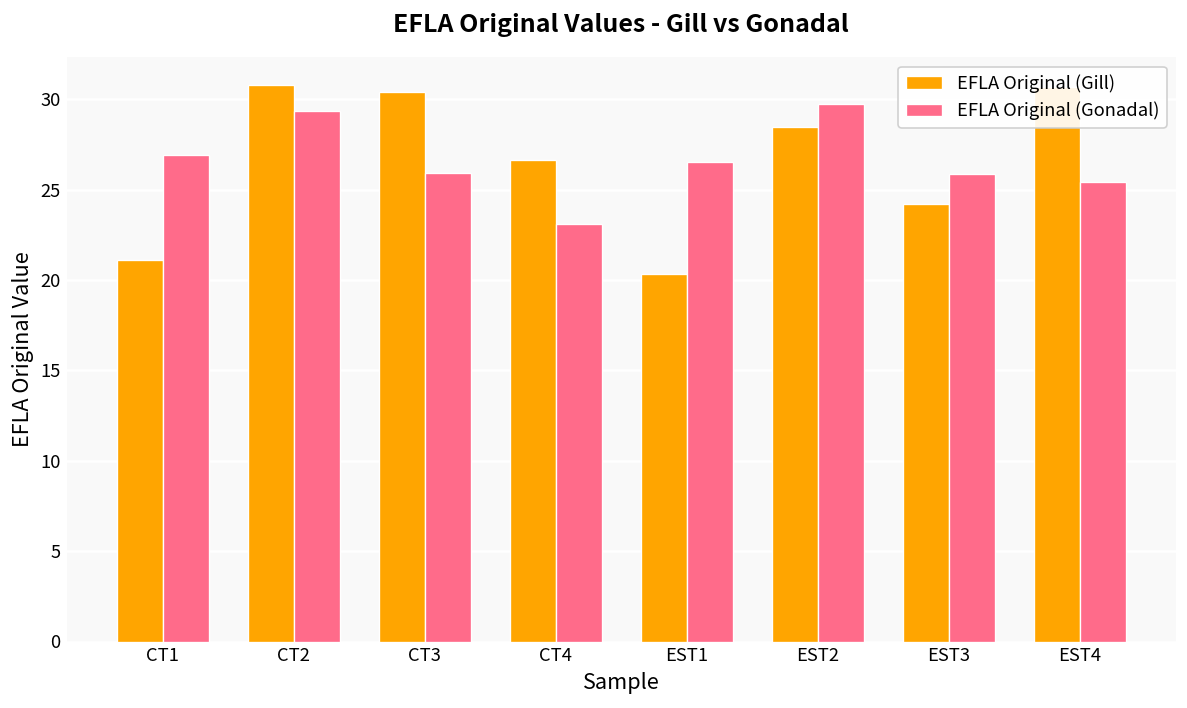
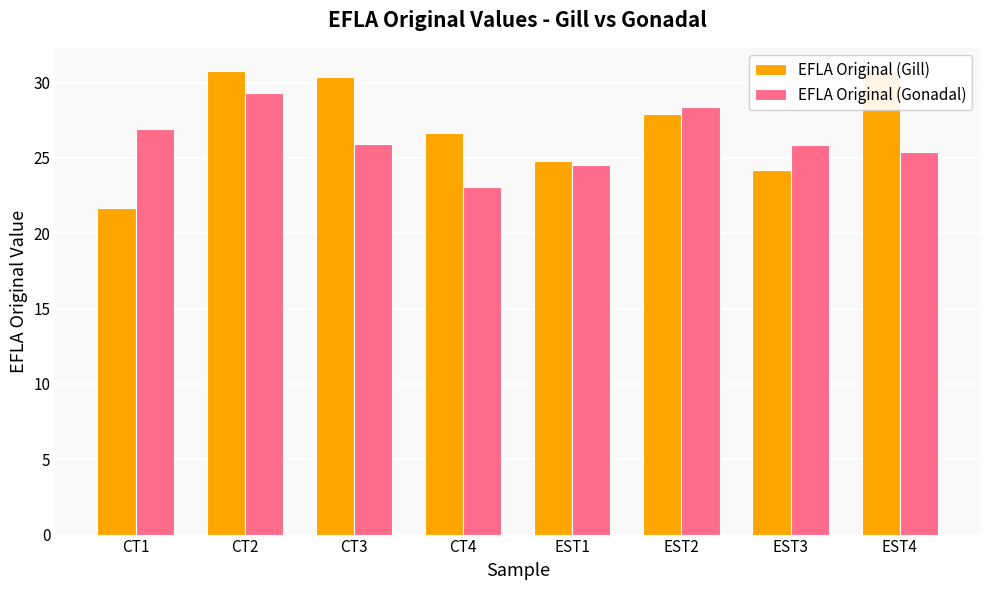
  {
    "EFLA Original (Gill)": {
-     "CT1": 21.1,
+     "CT1": 21.7,
      "CT2": 30.8,
      "CT3": 30.4,
      "CT4": 26.6,
-     "EST1": 20.3,
-     "EST2": 28.5,
+     "EST1": 24.8,
+     "EST2": 27.9,
      "EST3": 24.2
    },
    "EFLA Original (Gonadal)": {
      "CT1": 26.9,
      "CT2": 29.3,
      "CT3": 25.9,
      "CT4": 23.1,
-     "EST1": 26.6,
-     "EST2": 29.7,
+     "EST1": 24.5,
+     "EST2": 28.4,
      "EST3": 25.9,
      "EST4": 25.4
    }
  }
